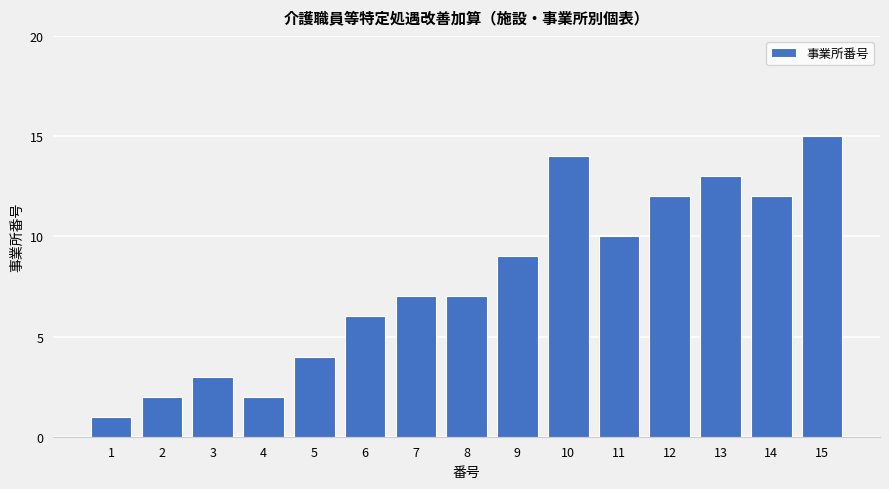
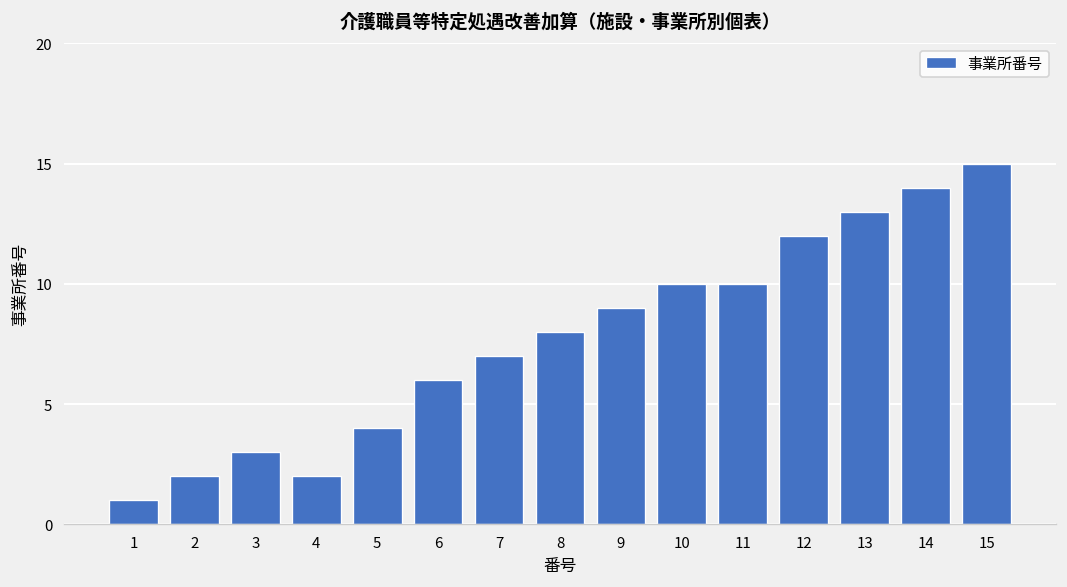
  {
    "1": 1,
    "2": 2,
    "3": 3,
    "4": 2,
    "5": 4,
    "6": 6,
    "7": 7,
-   "8": 7,
+   "8": 8,
    "9": 9,
-   "10": 14,
+   "10": 10,
    "11": 10,
    "12": 12,
    "13": 13,
-   "14": 12,
+   "14": 14,
    "15": 15
  }
